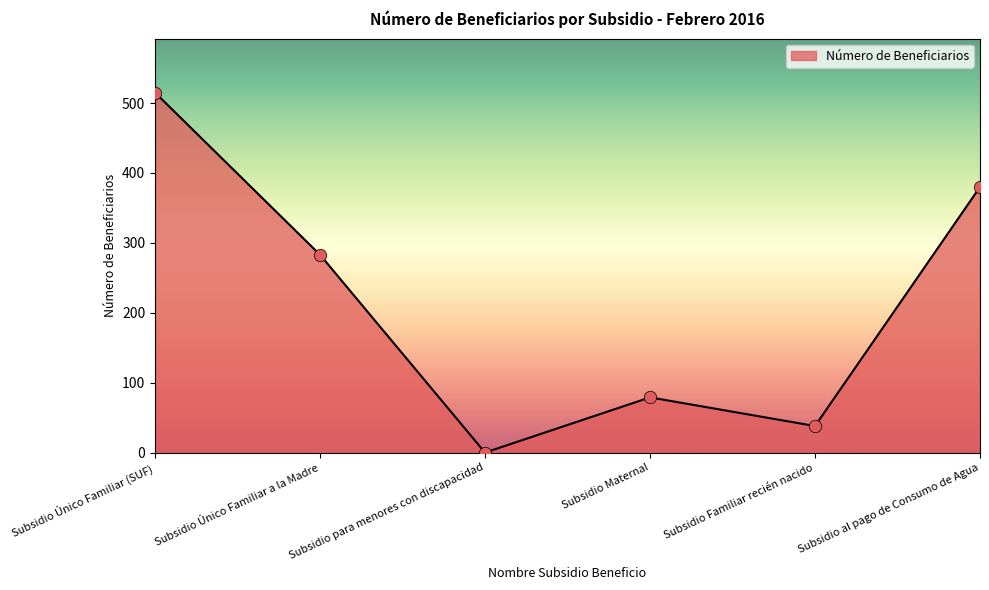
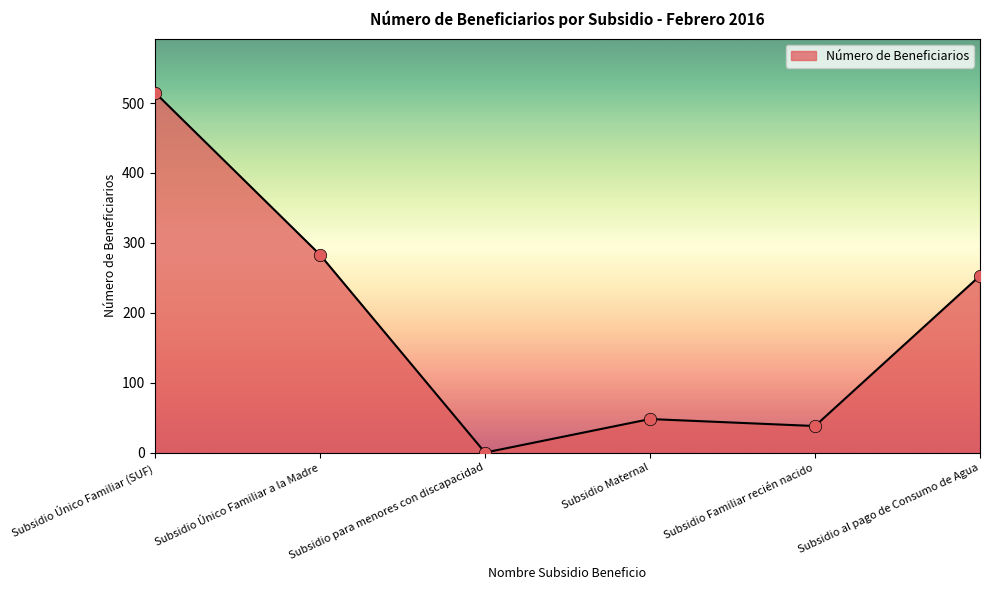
  {
    "Subsidio Único Familiar (SUF)": 520,
    "Subsidio Único Familiar a la Madre": 280,
    "Subsidio para menores con discapacidad": 0,
-   "Subsidio Maternal": 80,
+   "Subsidio Maternal": 50,
    "Subsidio Familiar recién nacido": 40,
-   "Subsidio al pago de Consumo de Agua": 380
+   "Subsidio al pago de Consumo de Agua": 250
  }
